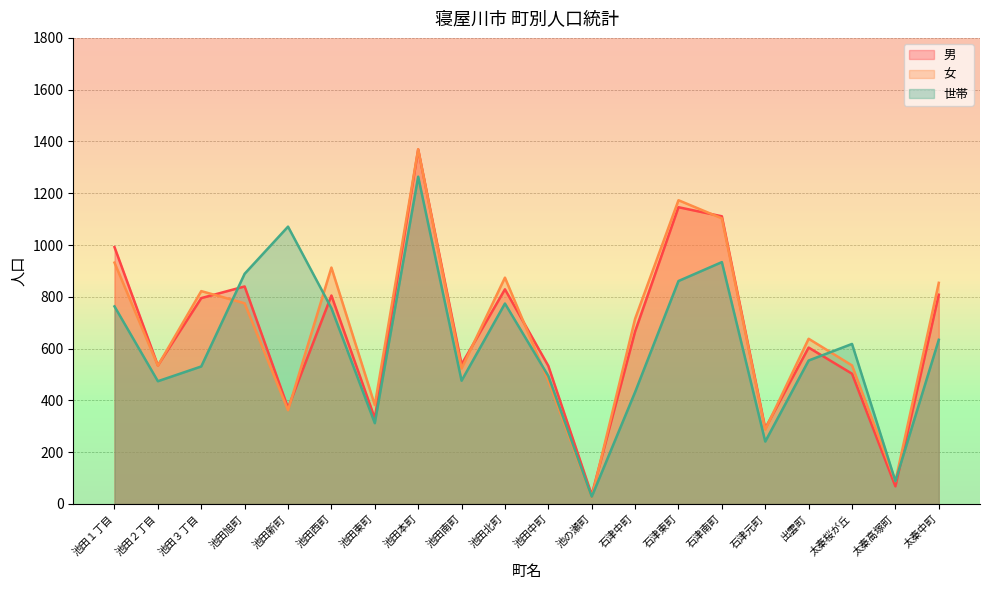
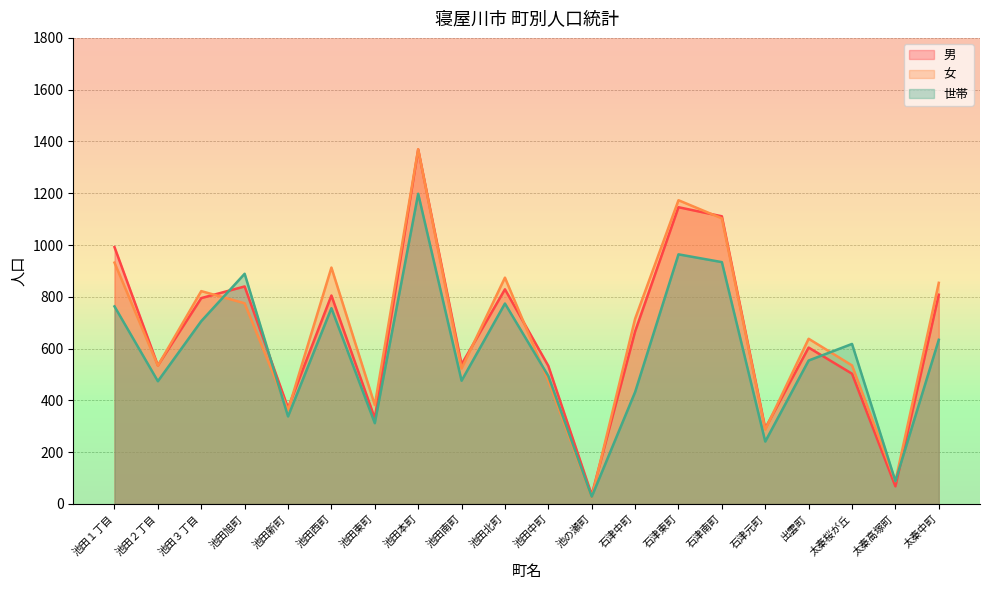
  {
    "世帯": {
      "池田１丁目": 760,
      "池田２丁目": 470,
-     "池田３丁目": 530,
+     "池田３丁目": 710,
      "池田旭町": 890,
-     "池田新町": 1070,
+     "池田新町": 340,
      "池田西町": 760,
      "池田東町": 310,
-     "池田本町": 1260,
+     "池田本町": 1200,
      "池田南町": 480,
      "池田北町": 770,
      "池田中町": 490,
      "石津中町": 430,
-     "石津東町": 860,
+     "石津東町": 960,
      "石津南町": 930,
      "石津元町": 240,
      "出雲町": 550,
      "太秦桜が丘": 620,
      "太秦中町": 630
    }
  }
